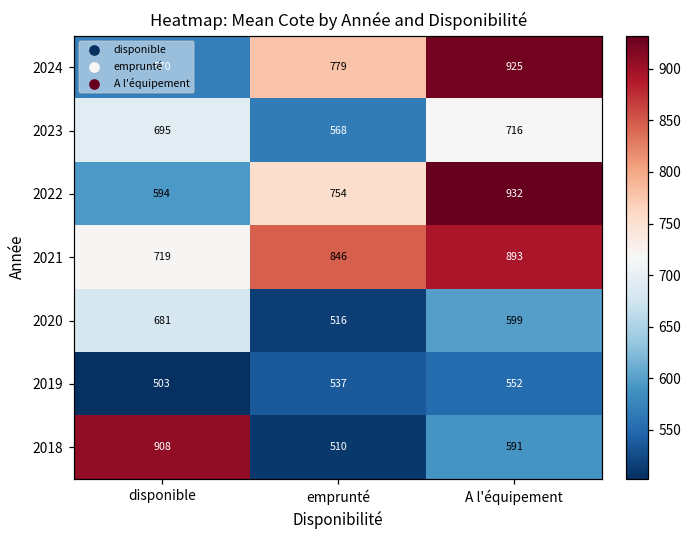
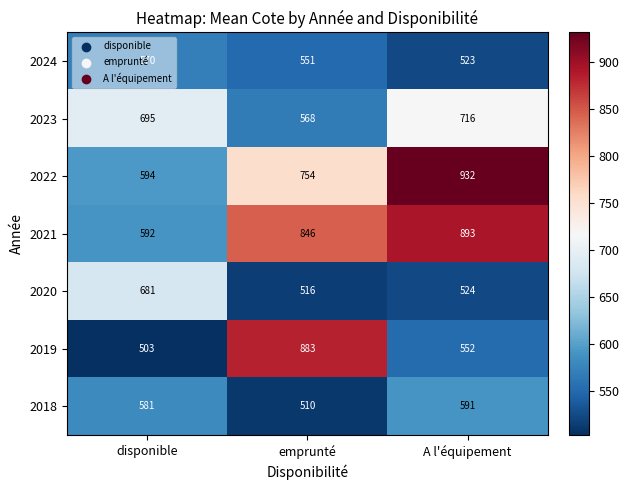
  {
    "2024": {
-     "emprunté": 779,
-     "A l'équipement": 925
+     "emprunté": 551,
+     "A l'équipement": 523
    },
    "2023": {
      "disponible": 695,
      "emprunté": 568,
      "A l'équipement": 716
    },
    "2022": {
      "disponible": 594,
      "emprunté": 754,
      "A l'équipement": 932
    },
    "2021": {
-     "disponible": 719,
+     "disponible": 592,
      "emprunté": 846,
      "A l'équipement": 893
    },
    "2020": {
      "disponible": 681,
      "emprunté": 516,
-     "A l'équipement": 599
+     "A l'équipement": 524
    },
    "2019": {
      "disponible": 503,
-     "emprunté": 537,
+     "emprunté": 883,
      "A l'équipement": 552
    },
    "2018": {
-     "disponible": 908,
+     "disponible": 581,
      "emprunté": 510,
      "A l'équipement": 591
    }
  }
